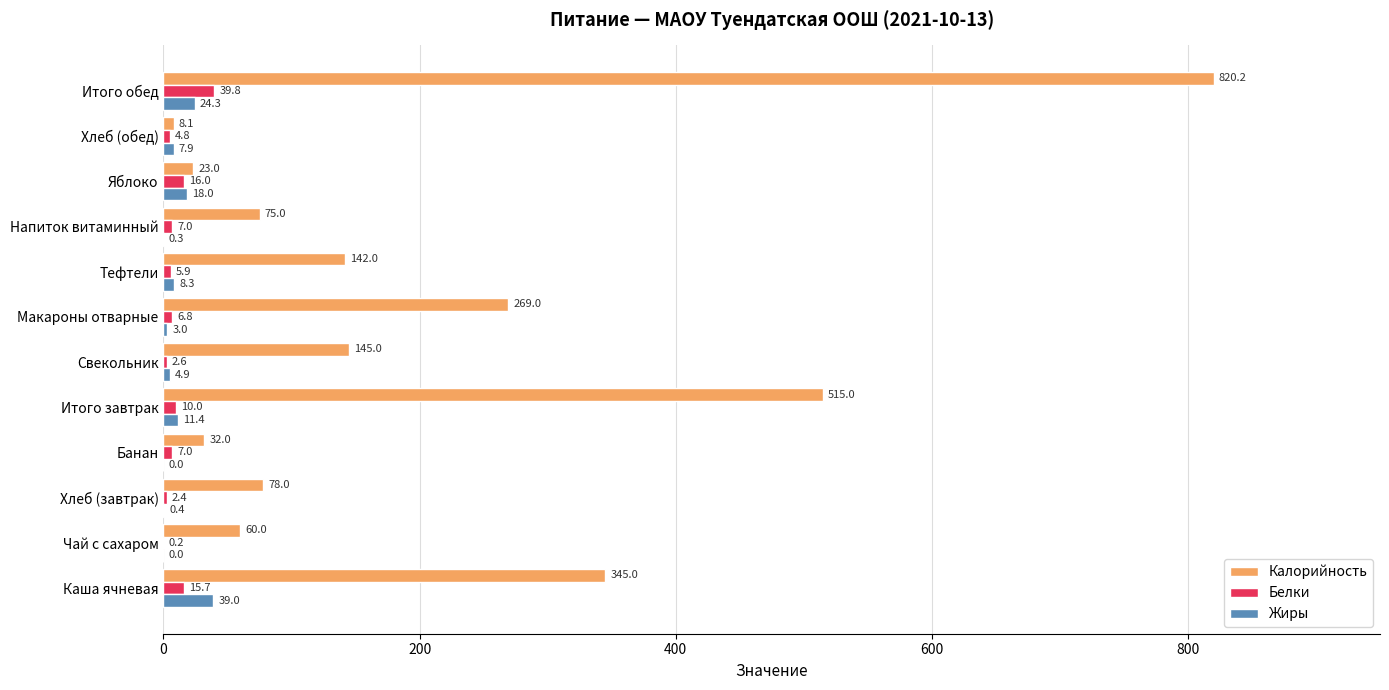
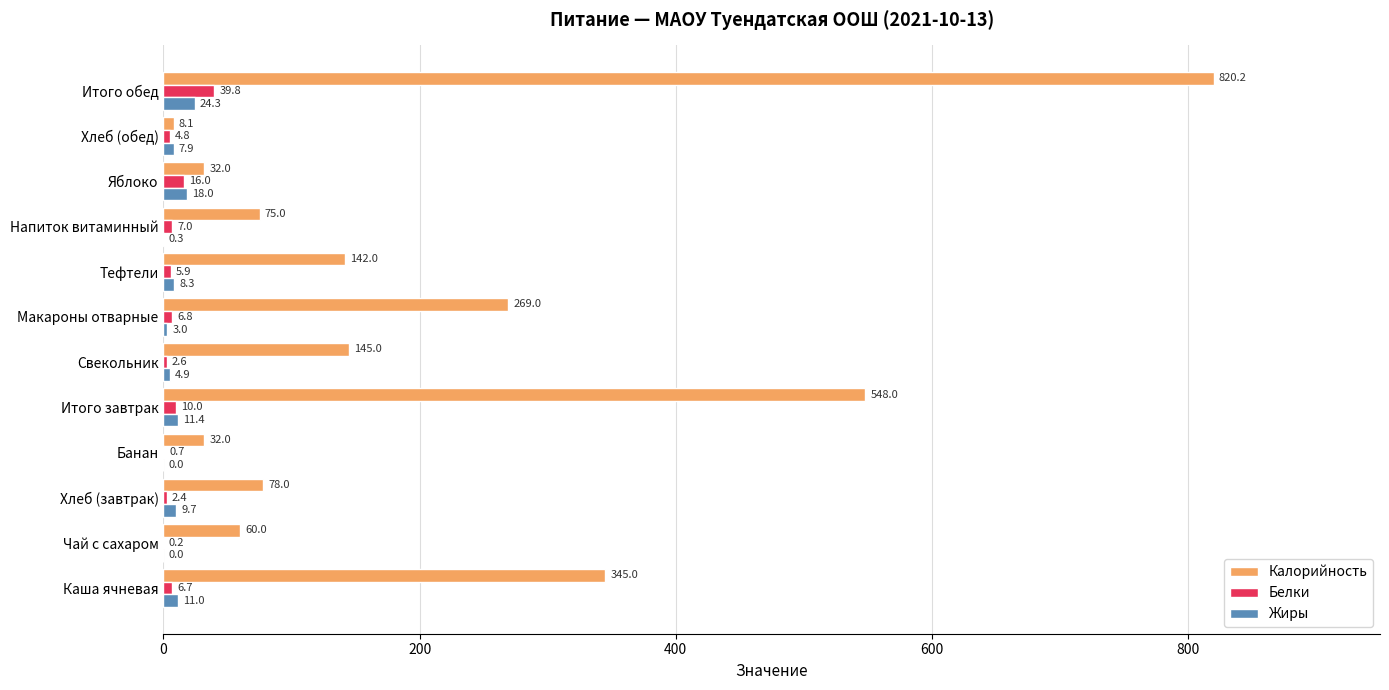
  {
    "Калорийность": {
      "Итого обед": 820.2,
      "Хлеб (обед)": 8.1,
-     "Яблоко": 23.0,
+     "Яблоко": 32.0,
      "Напиток витаминный": 75.0,
      "Тефтели": 142.0,
      "Макароны отварные": 269.0,
      "Свекольник": 145.0,
-     "Итого завтрак": 515.0,
+     "Итого завтрак": 548.0,
      "Банан": 32.0,
      "Хлеб (завтрак)": 78.0,
      "Чай с сахаром": 60.0,
      "Каша ячневая": 345.0
    },
    "Белки": {
      "Итого обед": 39.8,
      "Хлеб (обед)": 4.8,
      "Яблоко": 16.0,
      "Напиток витаминный": 7.0,
      "Тефтели": 5.9,
      "Макароны отварные": 6.8,
      "Свекольник": 2.6,
      "Итого завтрак": 10.0,
-     "Банан": 7.0,
+     "Банан": 0.7,
      "Хлеб (завтрак)": 2.4,
      "Чай с сахаром": 0.2,
-     "Каша ячневая": 15.7
+     "Каша ячневая": 6.7
    },
    "Жиры": {
      "Итого обед": 24.3,
      "Хлеб (обед)": 7.9,
      "Яблоко": 18.0,
      "Напиток витаминный": 0.3,
      "Тефтели": 8.3,
      "Макароны отварные": 3.0,
      "Свекольник": 4.9,
      "Итого завтрак": 11.4,
      "Банан": 0.0,
-     "Хлеб (завтрак)": 0.4,
+     "Хлеб (завтрак)": 9.7,
      "Чай с сахаром": 0.0,
-     "Каша ячневая": 39.0
+     "Каша ячневая": 11.0
    }
  }
